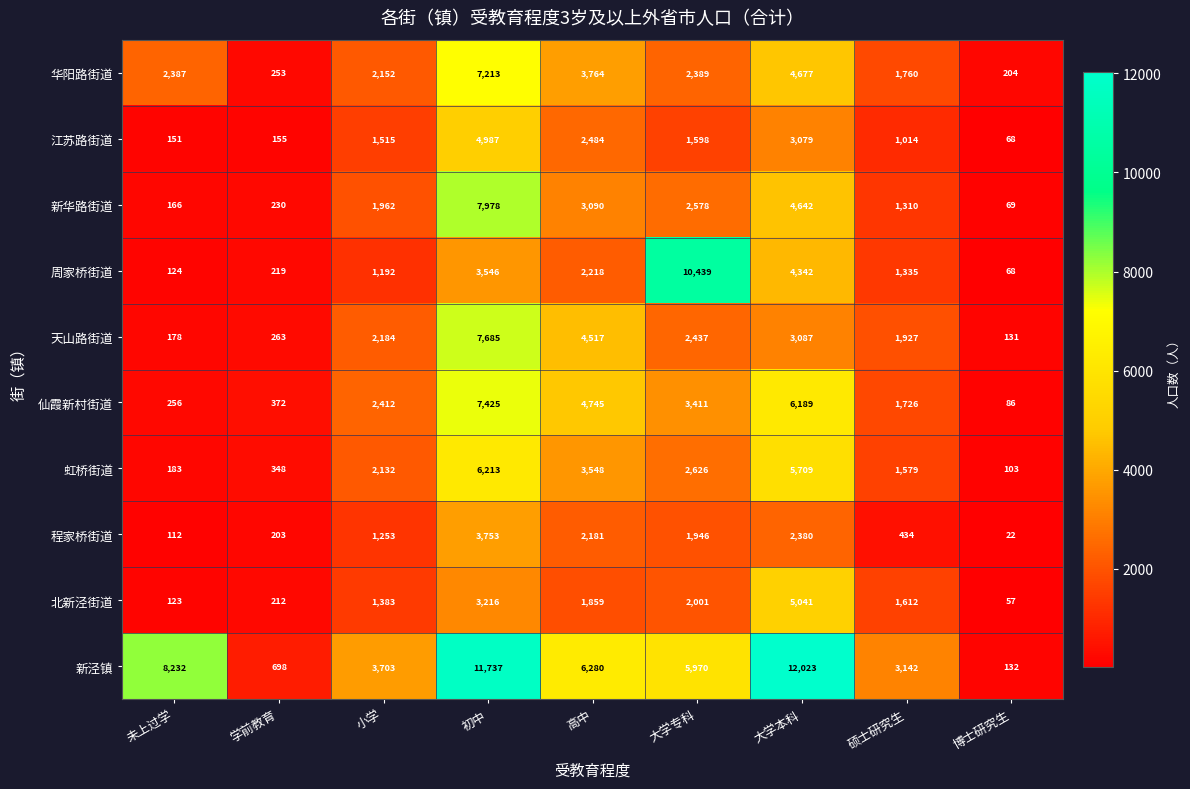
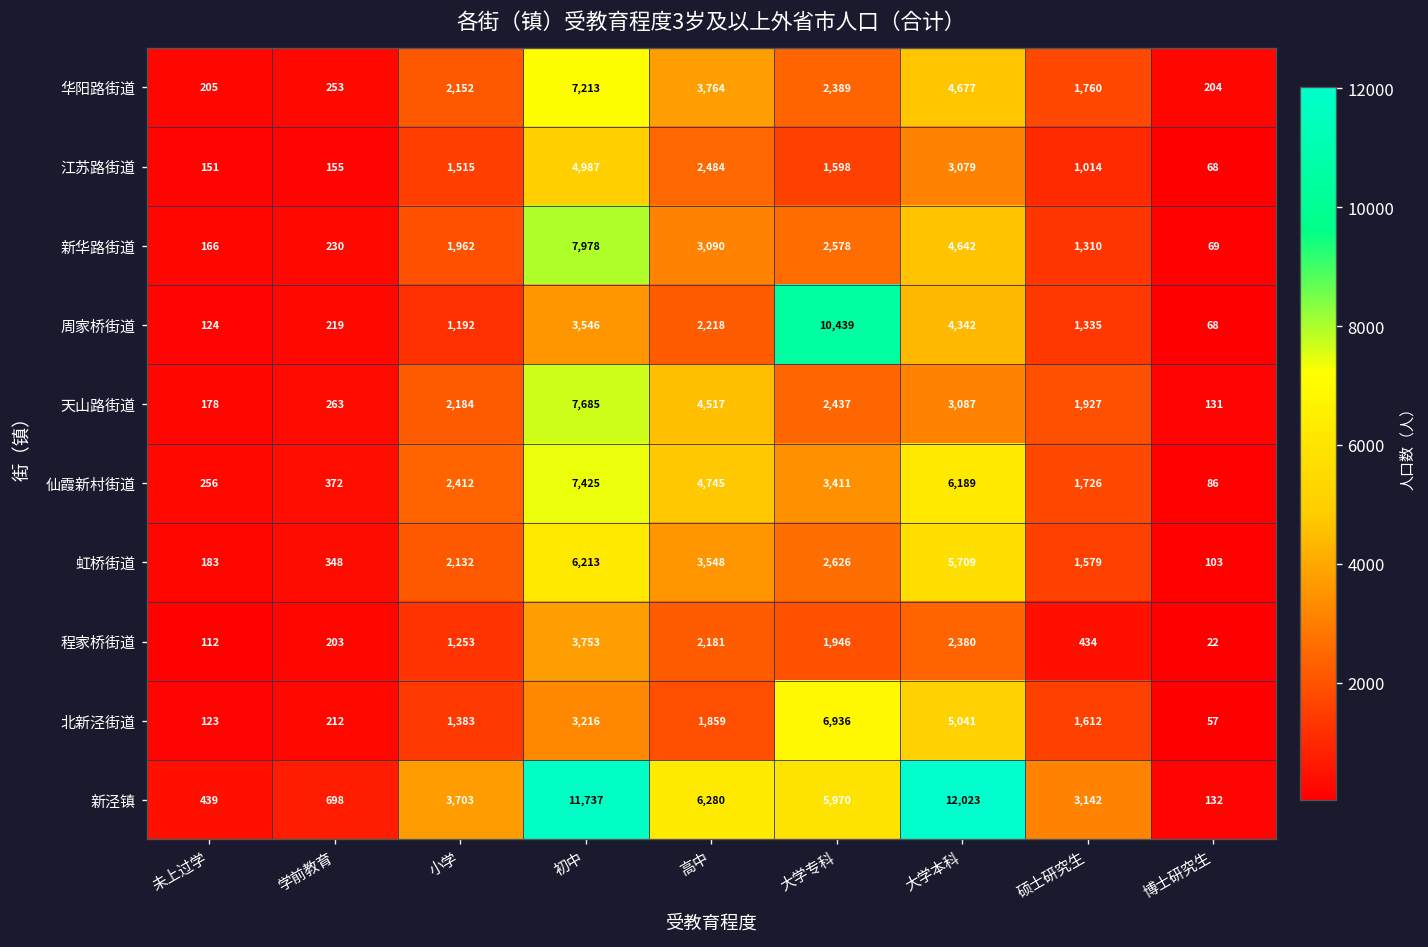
  {
    "华阳路街道": {
-     "未上过学": "2,387",
+     "未上过学": "205",
      "学前教育": "253",
      "小学": "2,152",
      "初中": "7,213",
      "高中": "3,764",
      "大学专科": "2,389",
      "大学本科": "4,677",
      "硕士研究生": "1,760",
      "博士研究生": "204"
    },
    "江苏路街道": {
      "未上过学": "151",
      "学前教育": "155",
      "小学": "1,515",
      "初中": "4,987",
      "高中": "2,484",
      "大学专科": "1,598",
      "大学本科": "3,079",
      "硕士研究生": "1,014",
      "博士研究生": "68"
    },
    "新华路街道": {
      "未上过学": "166",
      "学前教育": "230",
      "小学": "1,962",
      "初中": "7,978",
      "高中": "3,090",
      "大学专科": "2,578",
      "大学本科": "4,642",
      "硕士研究生": "1,310",
      "博士研究生": "69"
    },
    "周家桥街道": {
      "未上过学": "124",
      "学前教育": "219",
      "小学": "1,192",
      "初中": "3,546",
      "高中": "2,218",
      "大学专科": "10,439",
      "大学本科": "4,342",
      "硕士研究生": "1,335",
      "博士研究生": "68"
    },
    "天山路街道": {
      "未上过学": "178",
      "学前教育": "263",
      "小学": "2,184",
      "初中": "7,685",
      "高中": "4,517",
      "大学专科": "2,437",
      "大学本科": "3,087",
      "硕士研究生": "1,927",
      "博士研究生": "131"
    },
    "仙霞新村街道": {
      "未上过学": "256",
      "学前教育": "372",
      "小学": "2,412",
      "初中": "7,425",
      "高中": "4,745",
      "大学专科": "3,411",
      "大学本科": "6,189",
      "硕士研究生": "1,726",
      "博士研究生": "86"
    },
    "虹桥街道": {
      "未上过学": "183",
      "学前教育": "348",
      "小学": "2,132",
      "初中": "6,213",
      "高中": "3,548",
      "大学专科": "2,626",
      "大学本科": "5,709",
      "硕士研究生": "1,579",
      "博士研究生": "103"
    },
    "程家桥街道": {
      "未上过学": "112",
      "学前教育": "203",
      "小学": "1,253",
      "初中": "3,753",
      "高中": "2,181",
      "大学专科": "1,946",
      "大学本科": "2,380",
      "硕士研究生": "434",
      "博士研究生": "22"
    },
    "北新泾街道": {
      "未上过学": "123",
      "学前教育": "212",
      "小学": "1,383",
      "初中": "3,216",
      "高中": "1,859",
-     "大学专科": "2,001",
+     "大学专科": "6,936",
      "大学本科": "5,041",
      "硕士研究生": "1,612",
      "博士研究生": "57"
    },
    "新泾镇": {
-     "未上过学": "8,232",
+     "未上过学": "439",
      "学前教育": "698",
      "小学": "3,703",
      "初中": "11,737",
      "高中": "6,280",
      "大学专科": "5,970",
      "大学本科": "12,023",
      "硕士研究生": "3,142",
      "博士研究生": "132"
    }
  }
